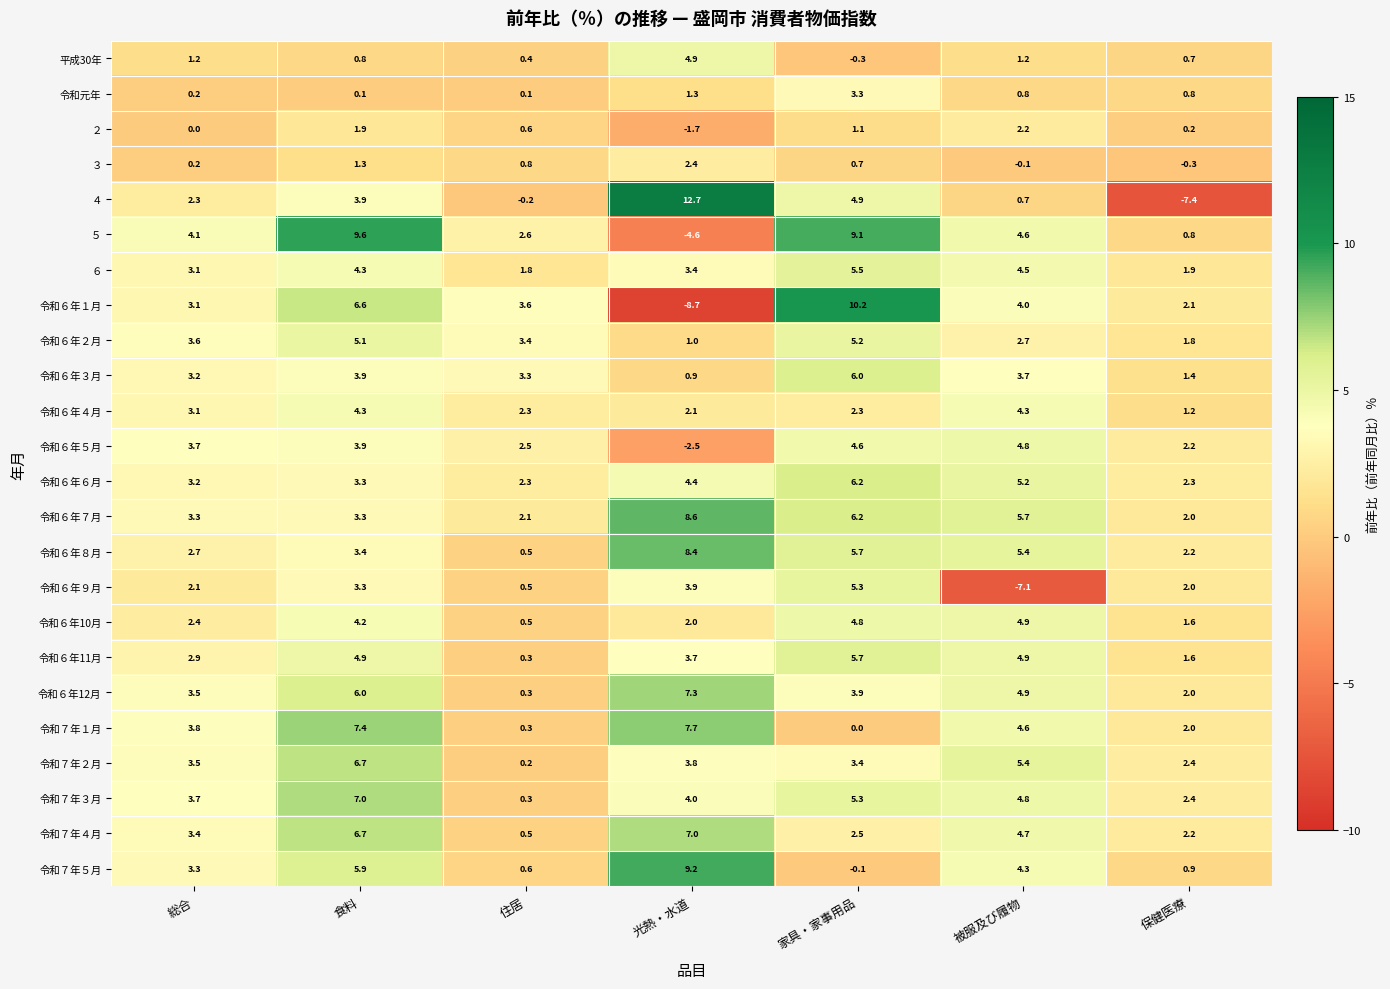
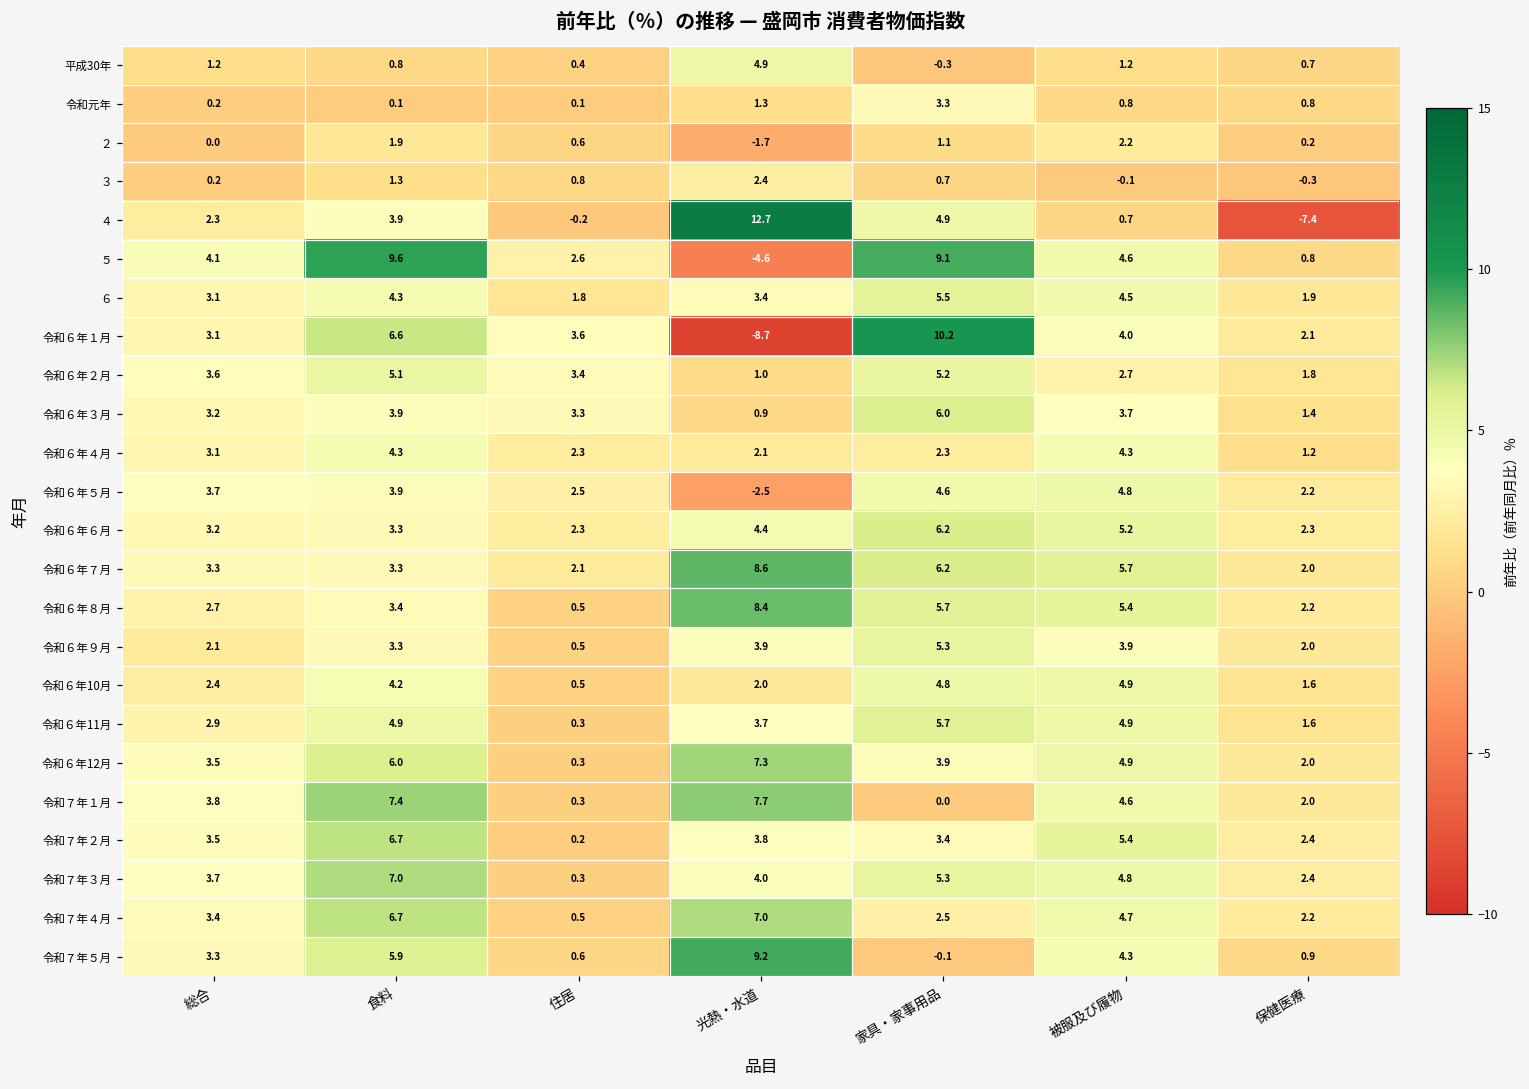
  {
    "平成30年": {
      "総合": 1.2,
      "食料": 0.8,
      "住居": 0.4,
      "光熱・水道": 4.9,
      "家具・家事用品": -0.3,
      "被服及び履物": 1.2,
      "保健医療": 0.7
    },
    "令和元年": {
      "総合": 0.2,
      "食料": 0.1,
      "住居": 0.1,
      "光熱・水道": 1.3,
      "家具・家事用品": 3.3,
      "被服及び履物": 0.8,
      "保健医療": 0.8
    },
    "２": {
      "総合": 0.0,
      "食料": 1.9,
      "住居": 0.6,
      "光熱・水道": -1.7,
      "家具・家事用品": 1.1,
      "被服及び履物": 2.2,
      "保健医療": 0.2
    },
    "３": {
      "総合": 0.2,
      "食料": 1.3,
      "住居": 0.8,
      "光熱・水道": 2.4,
      "家具・家事用品": 0.7,
      "被服及び履物": -0.1,
      "保健医療": -0.3
    },
    "４": {
      "総合": 2.3,
      "食料": 3.9,
      "住居": -0.2,
      "光熱・水道": 12.7,
      "家具・家事用品": 4.9,
      "被服及び履物": 0.7,
      "保健医療": -7.4
    },
    "５": {
      "総合": 4.1,
      "食料": 9.6,
      "住居": 2.6,
      "光熱・水道": -4.6,
      "家具・家事用品": 9.1,
      "被服及び履物": 4.6,
      "保健医療": 0.8
    },
    "６": {
      "総合": 3.1,
      "食料": 4.3,
      "住居": 1.8,
      "光熱・水道": 3.4,
      "家具・家事用品": 5.5,
      "被服及び履物": 4.5,
      "保健医療": 1.9
    },
    "令和６年１月": {
      "総合": 3.1,
      "食料": 6.6,
      "住居": 3.6,
      "光熱・水道": -8.7,
      "家具・家事用品": 10.2,
      "被服及び履物": 4.0,
      "保健医療": 2.1
    },
    "令和６年２月": {
      "総合": 3.6,
      "食料": 5.1,
      "住居": 3.4,
      "光熱・水道": 1.0,
      "家具・家事用品": 5.2,
      "被服及び履物": 2.7,
      "保健医療": 1.8
    },
    "令和６年３月": {
      "総合": 3.2,
      "食料": 3.9,
      "住居": 3.3,
      "光熱・水道": 0.9,
      "家具・家事用品": 6.0,
      "被服及び履物": 3.7,
      "保健医療": 1.4
    },
    "令和６年４月": {
      "総合": 3.1,
      "食料": 4.3,
      "住居": 2.3,
      "光熱・水道": 2.1,
      "家具・家事用品": 2.3,
      "被服及び履物": 4.3,
      "保健医療": 1.2
    },
    "令和６年５月": {
      "総合": 3.7,
      "食料": 3.9,
      "住居": 2.5,
      "光熱・水道": -2.5,
      "家具・家事用品": 4.6,
      "被服及び履物": 4.8,
      "保健医療": 2.2
    },
    "令和６年６月": {
      "総合": 3.2,
      "食料": 3.3,
      "住居": 2.3,
      "光熱・水道": 4.4,
      "家具・家事用品": 6.2,
      "被服及び履物": 5.2,
      "保健医療": 2.3
    },
    "令和６年７月": {
      "総合": 3.3,
      "食料": 3.3,
      "住居": 2.1,
      "光熱・水道": 8.6,
      "家具・家事用品": 6.2,
      "被服及び履物": 5.7,
      "保健医療": 2.0
    },
    "令和６年８月": {
      "総合": 2.7,
      "食料": 3.4,
      "住居": 0.5,
      "光熱・水道": 8.4,
      "家具・家事用品": 5.7,
      "被服及び履物": 5.4,
      "保健医療": 2.2
    },
    "令和６年９月": {
      "総合": 2.1,
      "食料": 3.3,
      "住居": 0.5,
      "光熱・水道": 3.9,
      "家具・家事用品": 5.3,
-     "被服及び履物": -7.1,
+     "被服及び履物": 3.9,
      "保健医療": 2.0
    },
    "令和６年10月": {
      "総合": 2.4,
      "食料": 4.2,
      "住居": 0.5,
      "光熱・水道": 2.0,
      "家具・家事用品": 4.8,
      "被服及び履物": 4.9,
      "保健医療": 1.6
    },
    "令和６年11月": {
      "総合": 2.9,
      "食料": 4.9,
      "住居": 0.3,
      "光熱・水道": 3.7,
      "家具・家事用品": 5.7,
      "被服及び履物": 4.9,
      "保健医療": 1.6
    },
    "令和６年12月": {
      "総合": 3.5,
      "食料": 6.0,
      "住居": 0.3,
      "光熱・水道": 7.3,
      "家具・家事用品": 3.9,
      "被服及び履物": 4.9,
      "保健医療": 2.0
    },
    "令和７年１月": {
      "総合": 3.8,
      "食料": 7.4,
      "住居": 0.3,
      "光熱・水道": 7.7,
      "家具・家事用品": 0.0,
      "被服及び履物": 4.6,
      "保健医療": 2.0
    },
    "令和７年２月": {
      "総合": 3.5,
      "食料": 6.7,
      "住居": 0.2,
      "光熱・水道": 3.8,
      "家具・家事用品": 3.4,
      "被服及び履物": 5.4,
      "保健医療": 2.4
    },
    "令和７年３月": {
      "総合": 3.7,
      "食料": 7.0,
      "住居": 0.3,
      "光熱・水道": 4.0,
      "家具・家事用品": 5.3,
      "被服及び履物": 4.8,
      "保健医療": 2.4
    },
    "令和７年４月": {
      "総合": 3.4,
      "食料": 6.7,
      "住居": 0.5,
      "光熱・水道": 7.0,
      "家具・家事用品": 2.5,
      "被服及び履物": 4.7,
      "保健医療": 2.2
    },
    "令和７年５月": {
      "総合": 3.3,
      "食料": 5.9,
      "住居": 0.6,
      "光熱・水道": 9.2,
      "家具・家事用品": -0.1,
      "被服及び履物": 4.3,
      "保健医療": 0.9
    }
  }
